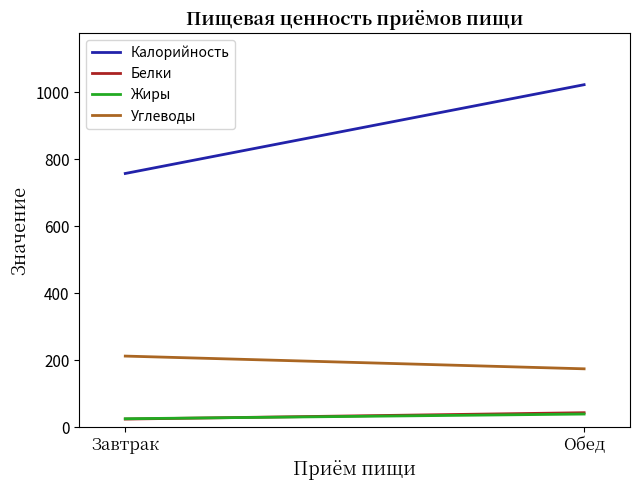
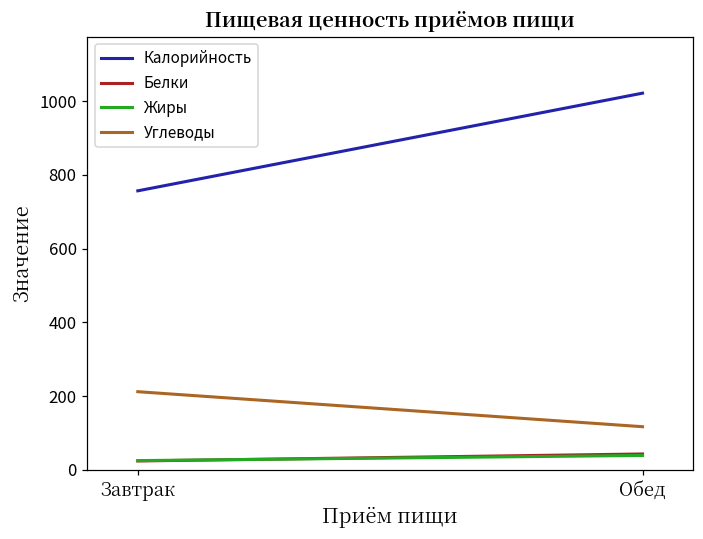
  {
    "Калорийность": {
      "Завтрак": 760,
      "Обед": 1020
    },
    "Углеводы": {
      "Завтрак": 210,
-     "Обед": 170
+     "Обед": 120
    }
  }
